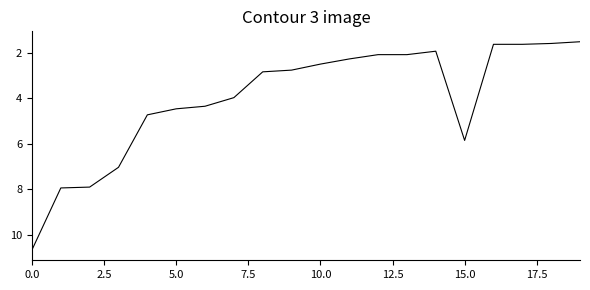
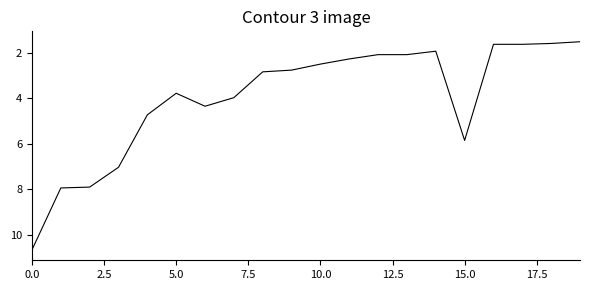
  {
    "0.0": 10.7,
-   "5.0": 4.5,
+   "5.0": 3.8,
    "10.0": 2.5,
    "15.0": 5.9
  }
